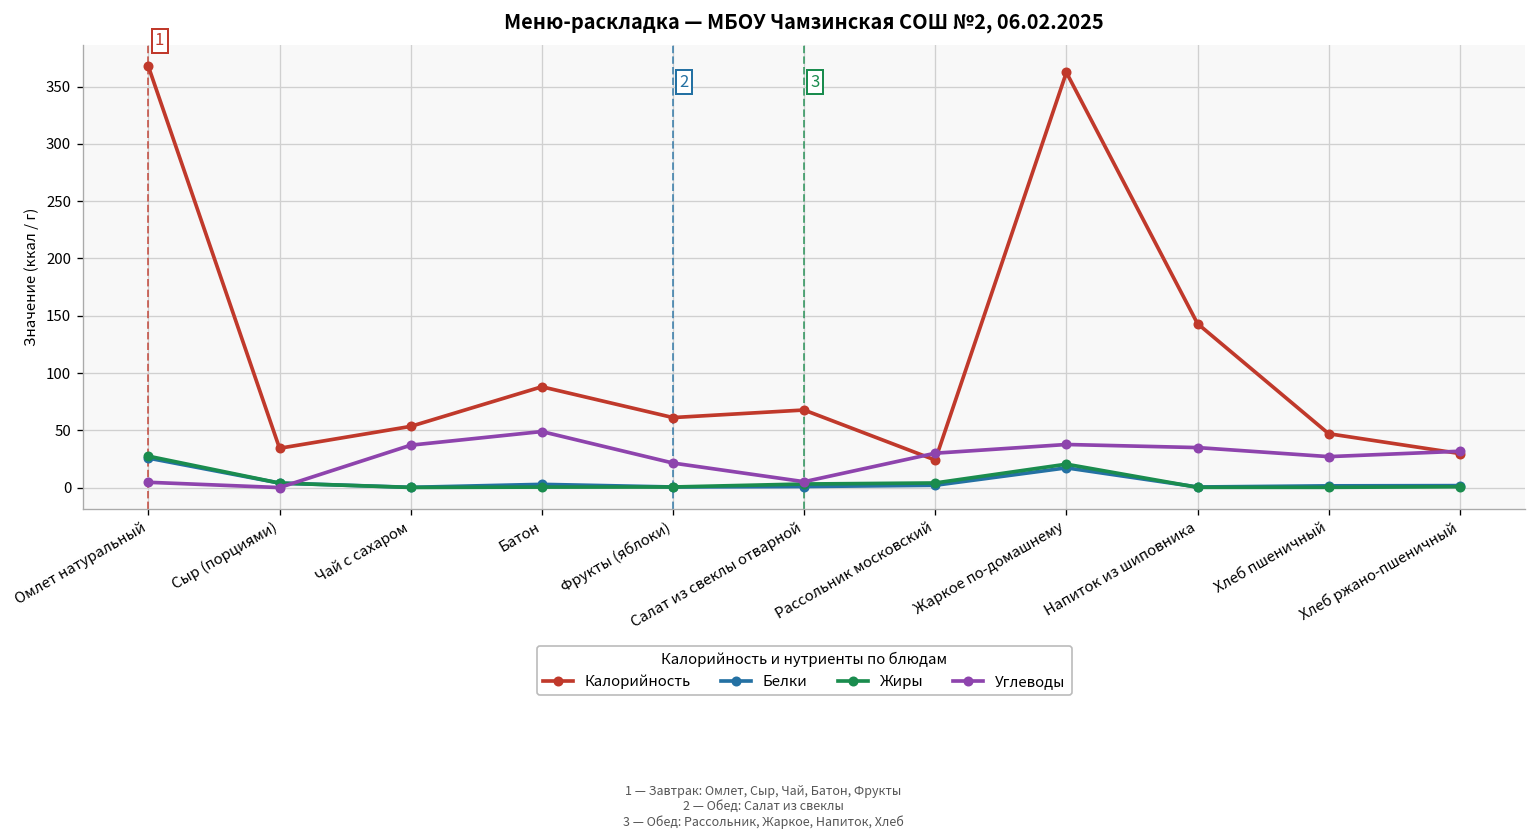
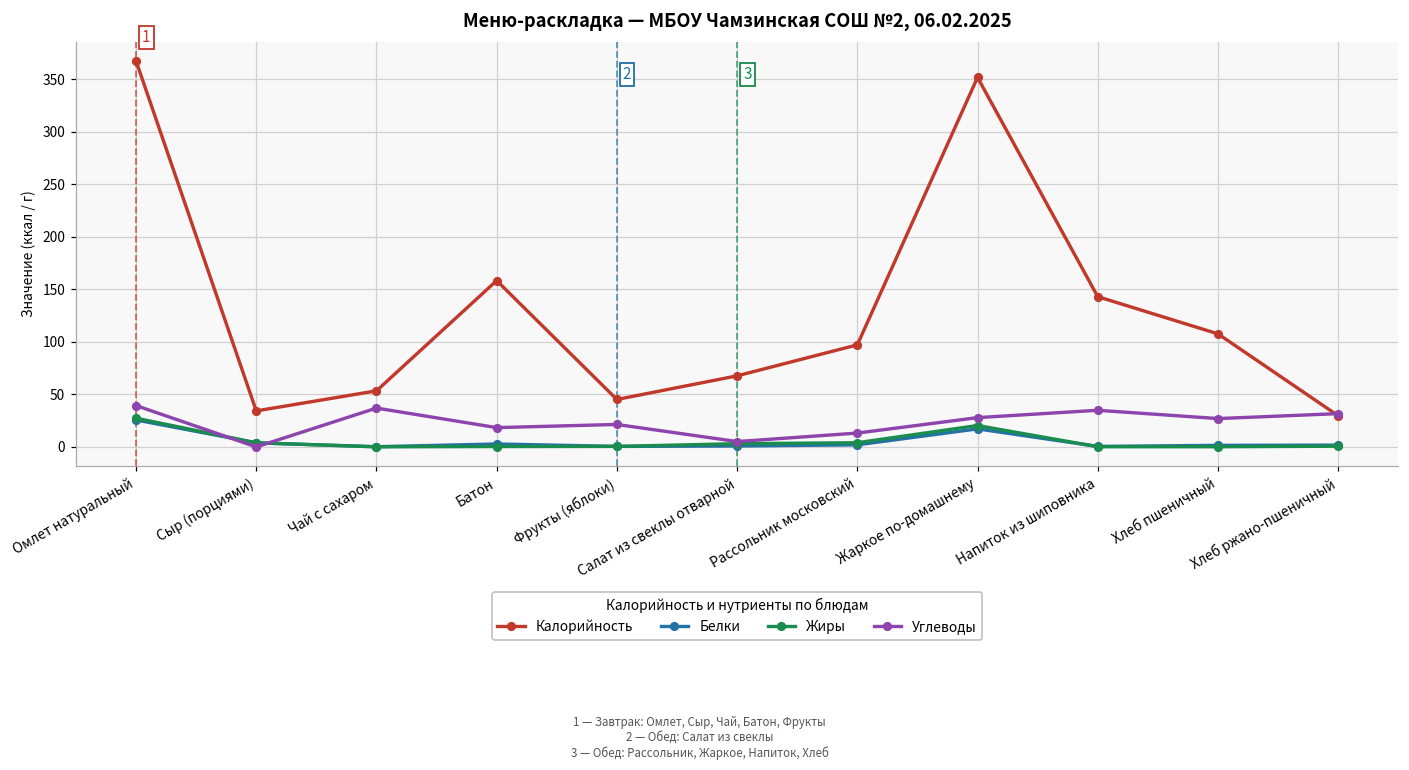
  {
    "Калорийность": {
      "Сыр (порциями)": 30,
      "Чай с сахаром": 50,
-     "Батон": 90,
-     "Фрукты (яблоки)": 60,
+     "Батон": 160,
+     "Фрукты (яблоки)": 50,
      "Салат из свеклы отварной": 70,
-     "Рассольник московский": 20,
-     "Жаркое по-домашнему": 360,
+     "Рассольник московский": 100,
+     "Жаркое по-домашнему": 350,
      "Напиток из шиповника": 140,
-     "Хлеб пшеничный": 50
+     "Хлеб пшеничный": 110
    },
    "Белки": {
      "Жаркое по-домашнему": 20
    },
    "Жиры": {
      "Жаркое по-домашнему": 20
    },
    "Углеводы": {
-     "Омлет натуральный": 0,
+     "Омлет натуральный": 40,
      "Сыр (порциями)": 0,
      "Чай с сахаром": 40,
-     "Батон": 50,
+     "Батон": 20,
      "Фрукты (яблоки)": 20,
-     "Рассольник московский": 30,
-     "Жаркое по-домашнему": 40,
+     "Рассольник московский": 10,
+     "Жаркое по-домашнему": 30,
      "Напиток из шиповника": 30,
      "Хлеб пшеничный": 30
    }
  }
